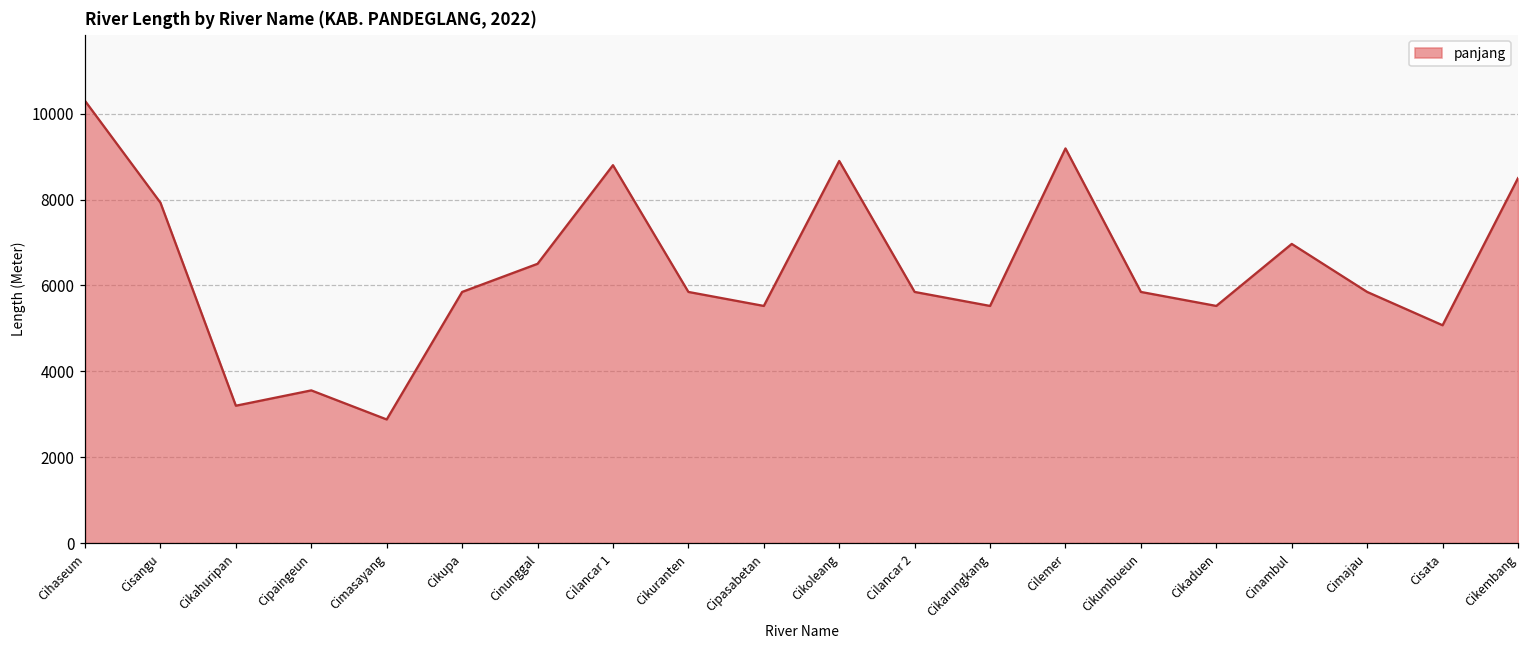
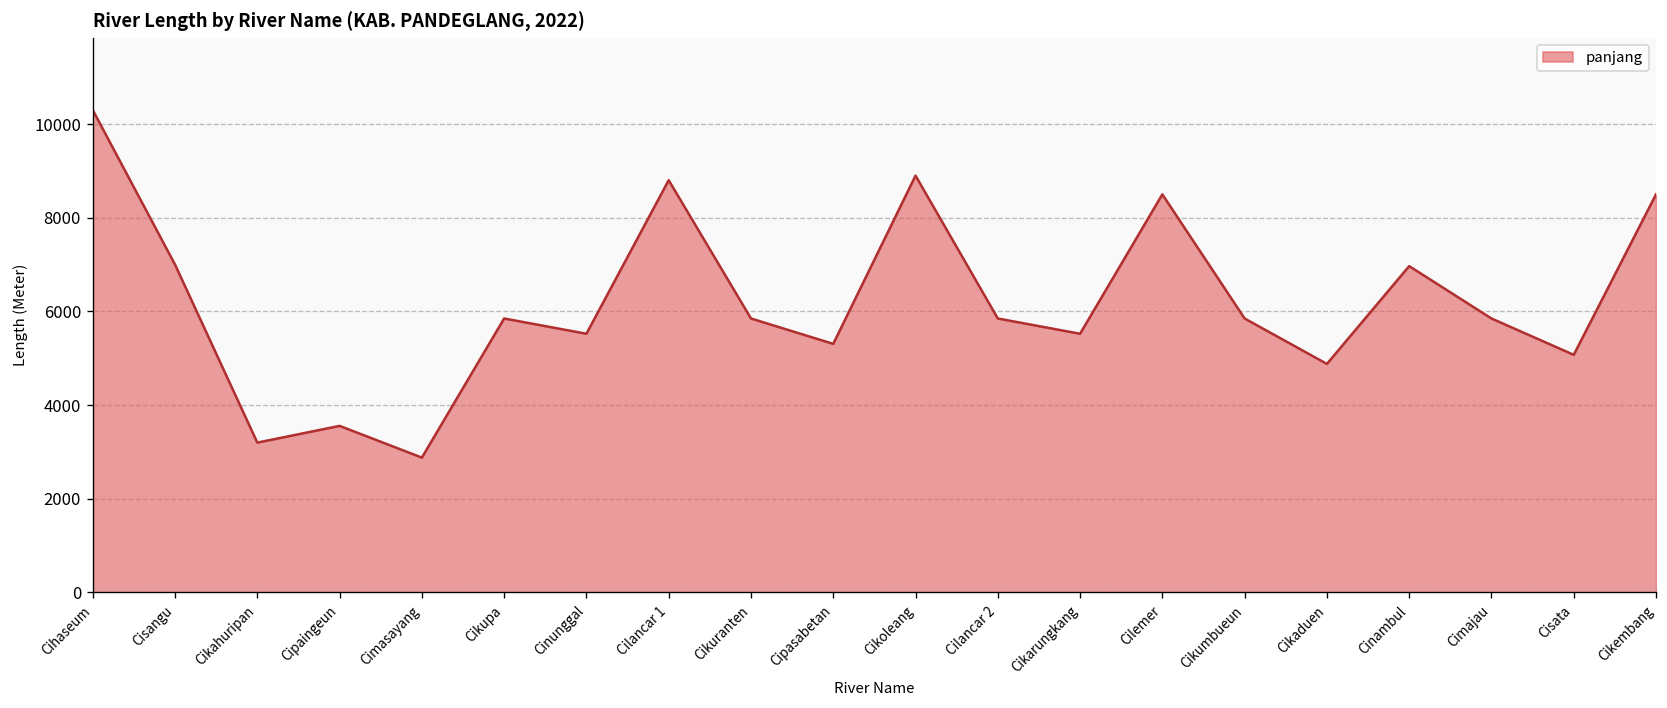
  {
    "Cihaseum": 10300,
-   "Cisangu": 7900,
+   "Cisangu": 7000,
    "Cikahuripan": 3200,
    "Cipaingeun": 3600,
    "Cimasayang": 2900,
    "Cikupa": 5900,
-   "Cinunggal": 6500,
+   "Cinunggal": 5500,
    "Cilancar 1": 8800,
    "Cikuranten": 5900,
-   "Cipasabetan": 5500,
+   "Cipasabetan": 5300,
    "Cikoleang": 8900,
    "Cilancar 2": 5900,
    "Cikarungkang": 5500,
-   "Cilemer": 9200,
+   "Cilemer": 8500,
    "Cikumbueun": 5900,
-   "Cikaduen": 5500,
+   "Cikaduen": 4900,
    "Cinambul": 7000,
    "Cimajau": 5900,
    "Cisata": 5100,
    "Cikembang": 8500
  }
